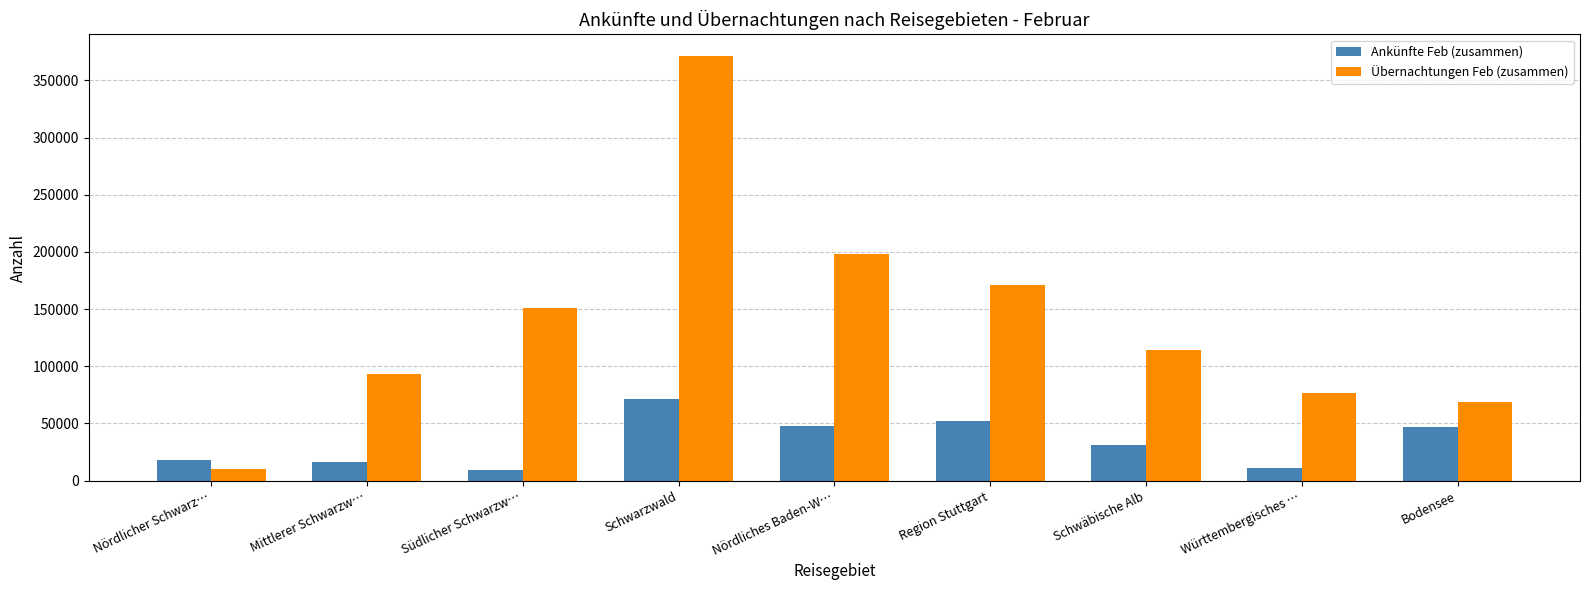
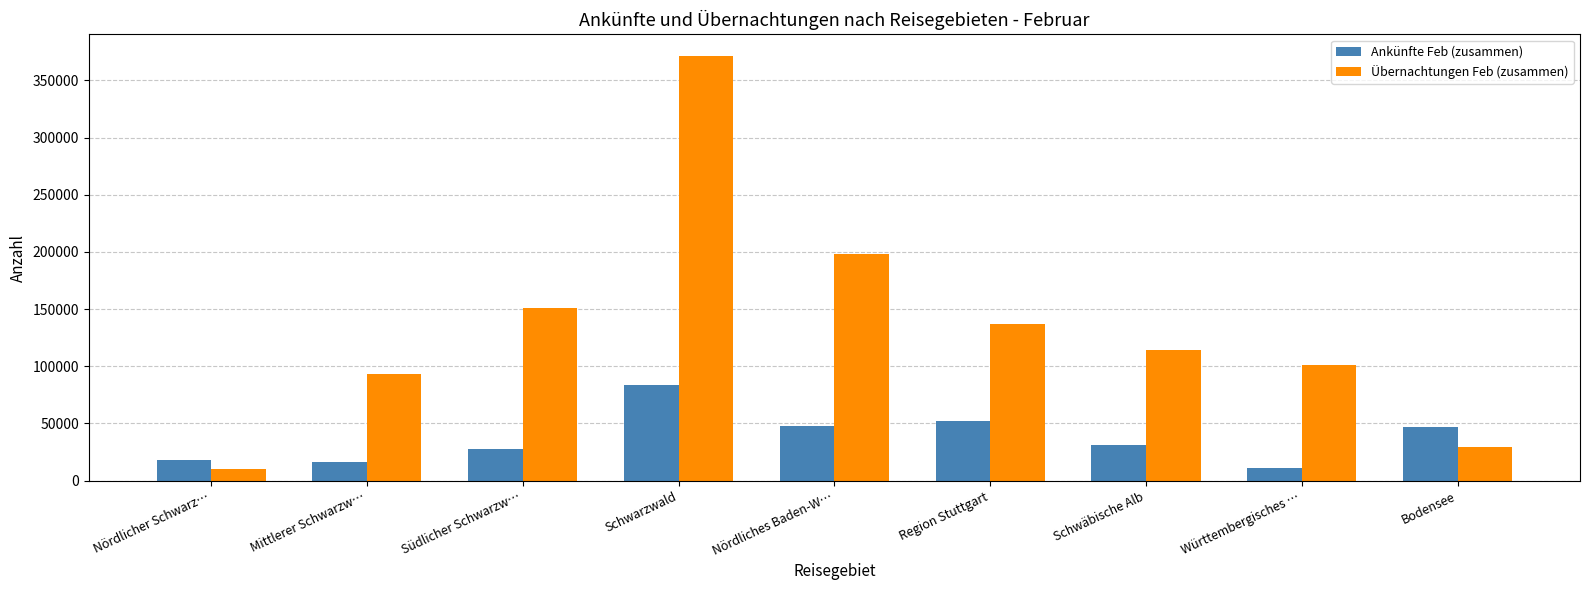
  {
    "Ankünfte Feb (zusammen)": {
      "Nördlicher Schwarz…": 18000,
      "Mittlerer Schwarzw…": 16000,
-     "Südlicher Schwarzw…": 9000,
-     "Schwarzwald": 71000,
+     "Südlicher Schwarzw…": 28000,
+     "Schwarzwald": 84000,
      "Nördliches Baden-W…": 48000,
      "Region Stuttgart": 52000,
      "Schwäbische Alb": 31000,
      "Württembergisches …": 11000,
      "Bodensee": 47000
    },
    "Übernachtungen Feb (zusammen)": {
      "Nördlicher Schwarz…": 10000,
      "Mittlerer Schwarzw…": 93000,
      "Südlicher Schwarzw…": 151000,
      "Schwarzwald": 372000,
      "Nördliches Baden-W…": 199000,
-     "Region Stuttgart": 171000,
+     "Region Stuttgart": 137000,
      "Schwäbische Alb": 114000,
-     "Württembergisches …": 77000,
-     "Bodensee": 68000
+     "Württembergisches …": 102000,
+     "Bodensee": 30000
    }
  }
